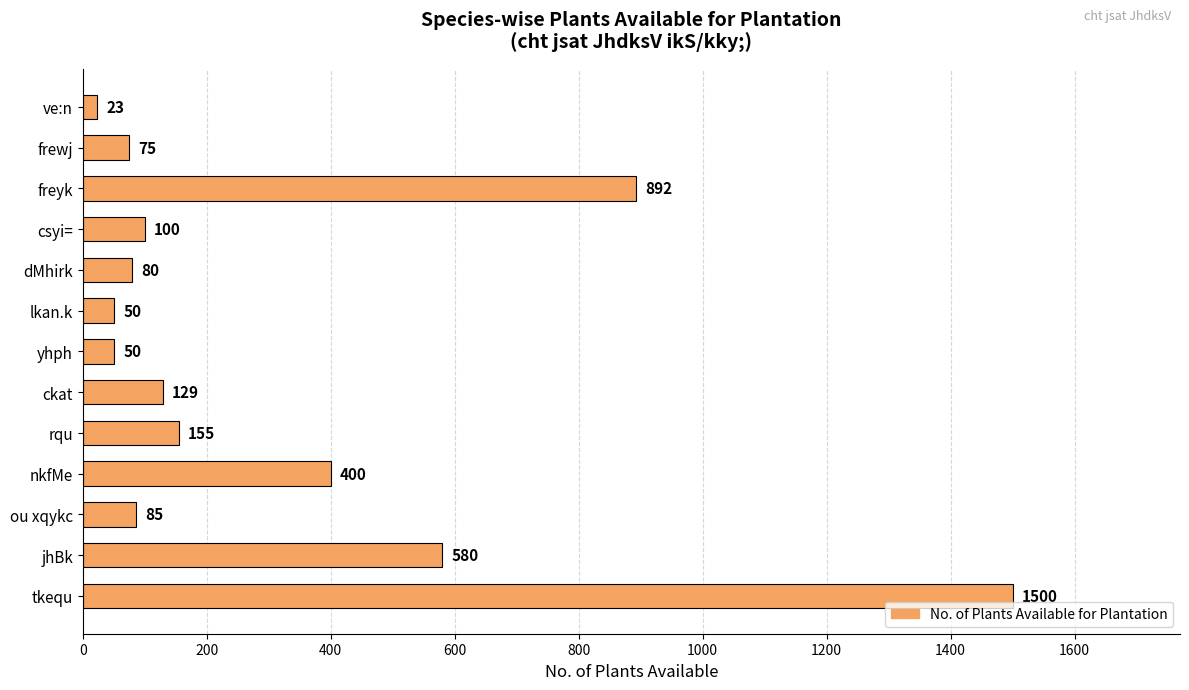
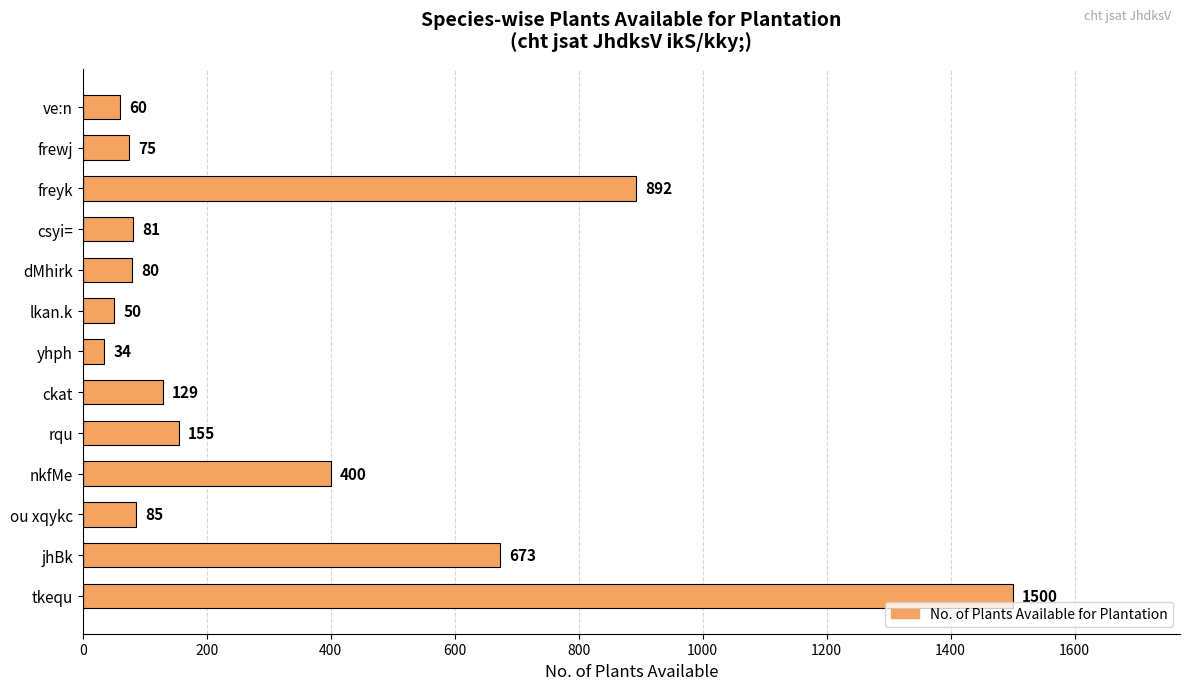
  {
-   "ve:n": 23,
+   "ve:n": 60,
    "frewj": 75,
    "freyk": 892,
-   "csyi=": 100,
+   "csyi=": 81,
    "dMhirk": 80,
    "lkan.k": 50,
-   "yhph": 50,
+   "yhph": 34,
    "ckat": 129,
    "rqu": 155,
    "nkfMe": 400,
    "ou xqykc": 85,
-   "jhBk": 580
+   "jhBk": 673
  }
